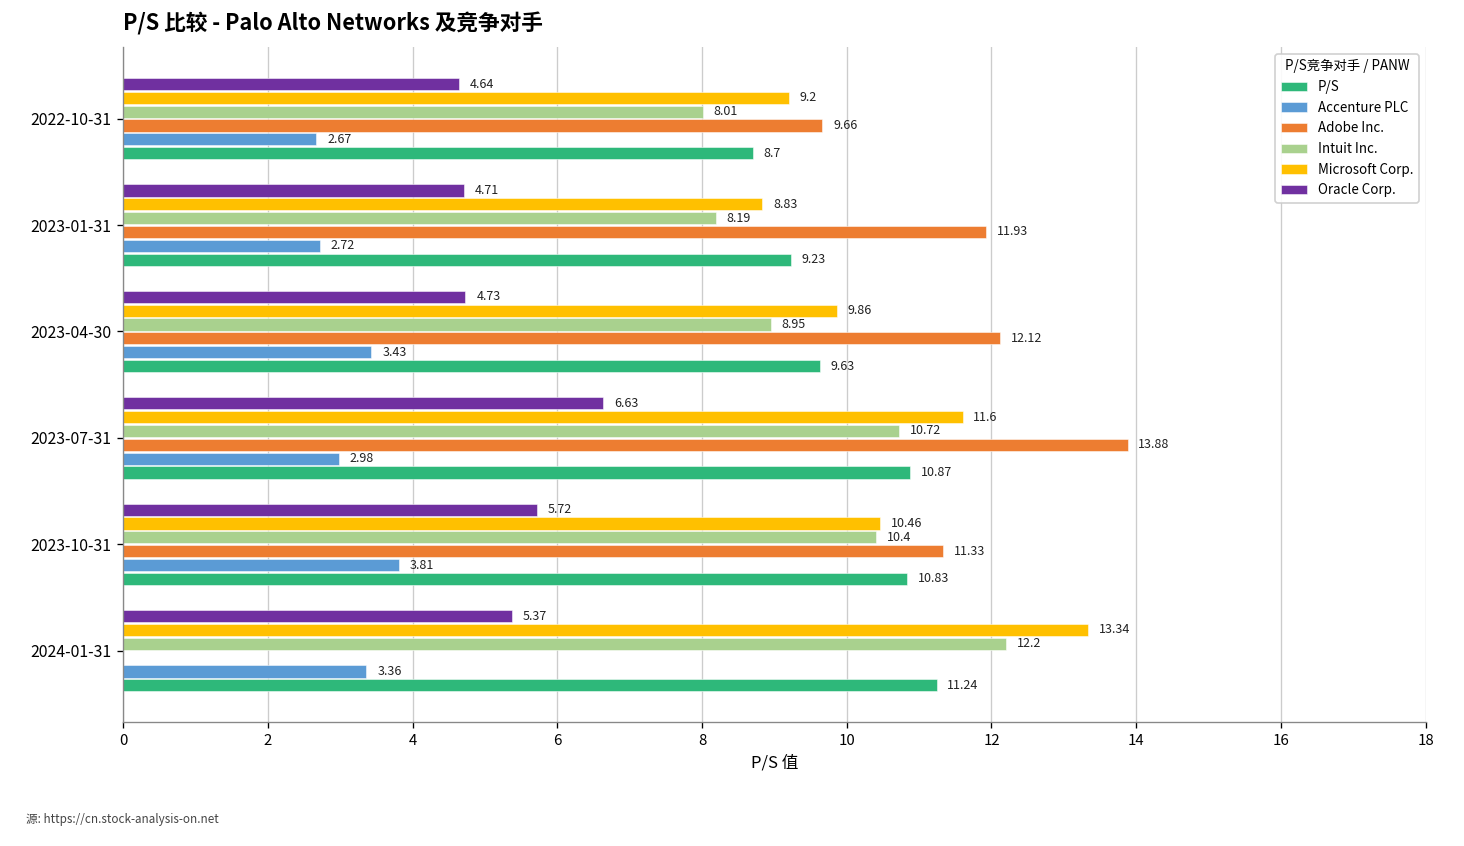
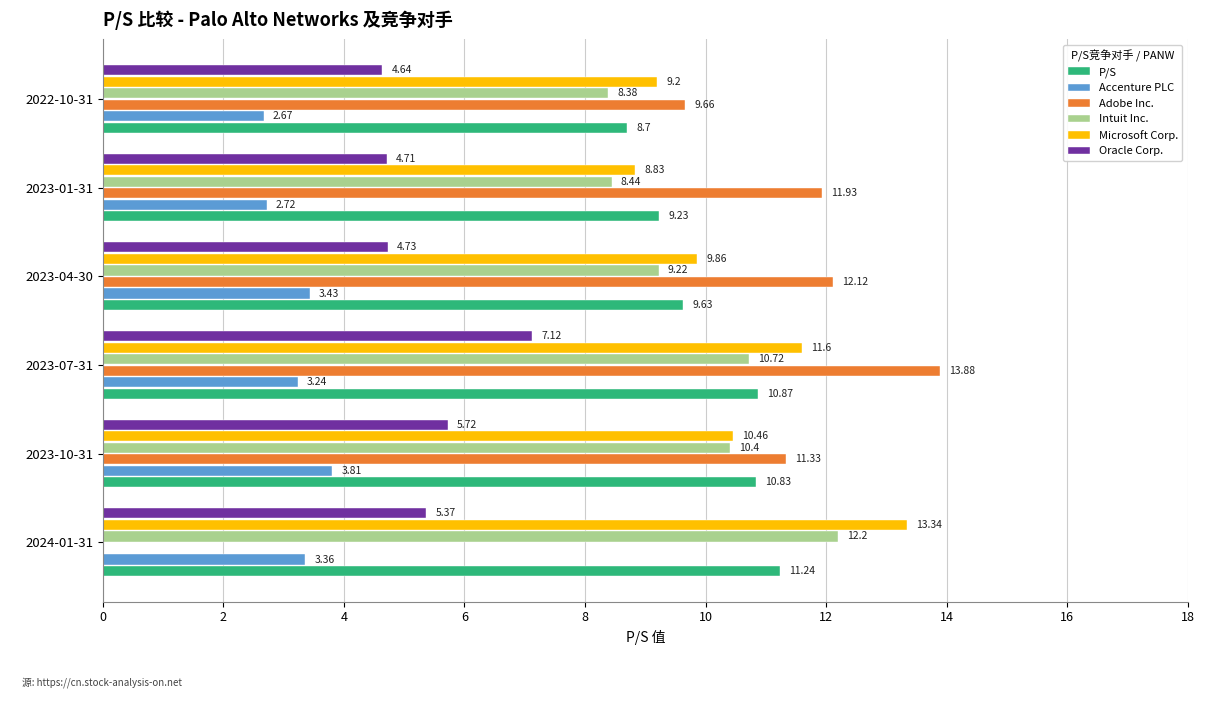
  {
    "P/S": {
      "2022-10-31": 8.7,
      "2023-01-31": 9.23,
      "2023-04-30": 9.63,
      "2023-07-31": 10.87,
      "2023-10-31": 10.83,
      "2024-01-31": 11.24
    },
    "Accenture PLC": {
      "2022-10-31": 2.67,
      "2023-01-31": 2.72,
      "2023-04-30": 3.43,
-     "2023-07-31": 2.98,
+     "2023-07-31": 3.24,
      "2023-10-31": 3.81,
      "2024-01-31": 3.36
    },
    "Adobe Inc.": {
      "2022-10-31": 9.66,
      "2023-01-31": 11.93,
      "2023-04-30": 12.12,
      "2023-07-31": 13.88,
      "2023-10-31": 11.33
    },
    "Intuit Inc.": {
-     "2022-10-31": 8.01,
-     "2023-01-31": 8.19,
-     "2023-04-30": 8.95,
+     "2022-10-31": 8.38,
+     "2023-01-31": 8.44,
+     "2023-04-30": 9.22,
      "2023-07-31": 10.72,
      "2023-10-31": 10.4,
      "2024-01-31": 12.2
    },
    "Microsoft Corp.": {
      "2022-10-31": 9.2,
      "2023-01-31": 8.83,
      "2023-04-30": 9.86,
      "2023-07-31": 11.6,
      "2023-10-31": 10.46,
      "2024-01-31": 13.34
    },
    "Oracle Corp.": {
      "2022-10-31": 4.64,
      "2023-01-31": 4.71,
      "2023-04-30": 4.73,
-     "2023-07-31": 6.63,
+     "2023-07-31": 7.12,
      "2023-10-31": 5.72,
      "2024-01-31": 5.37
    }
  }
